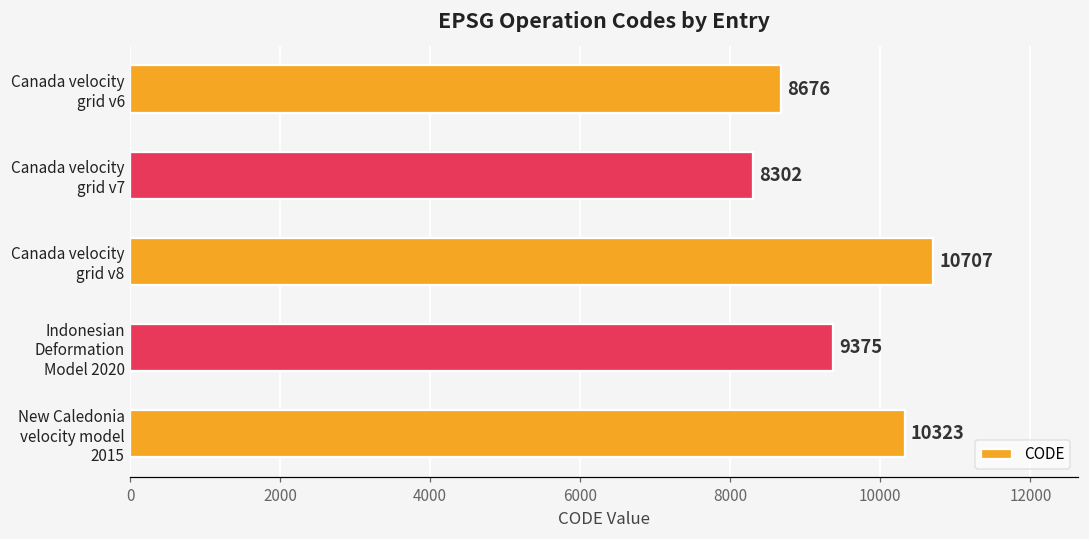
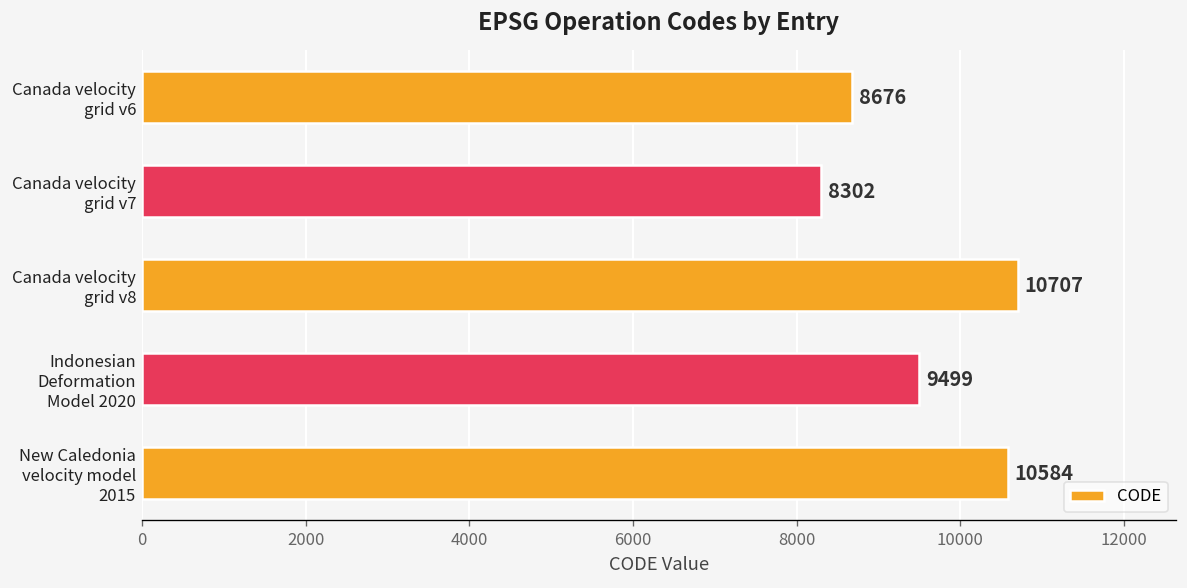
  {
    "Canada velocity grid v6": 8676,
    "Canada velocity grid v7": 8302,
    "Canada velocity grid v8": 10707,
-   "Indonesian Deformation Model 2020": 9375,
-   "New Caledonia velocity model 2015": 10323
+   "Indonesian Deformation Model 2020": 9499,
+   "New Caledonia velocity model 2015": 10584
  }
